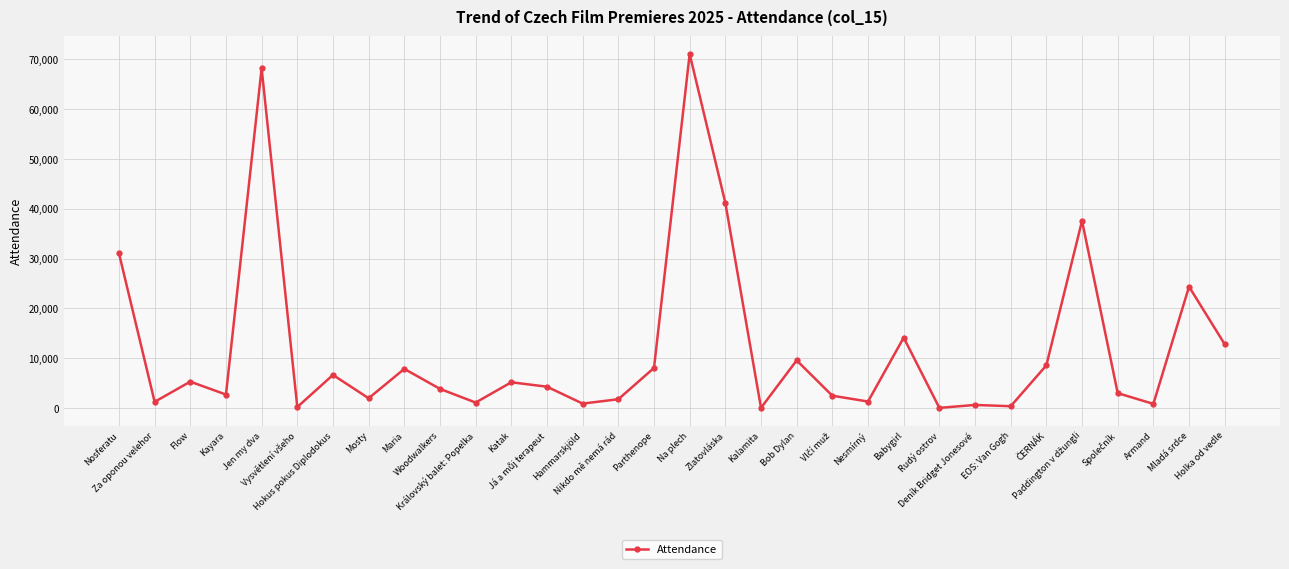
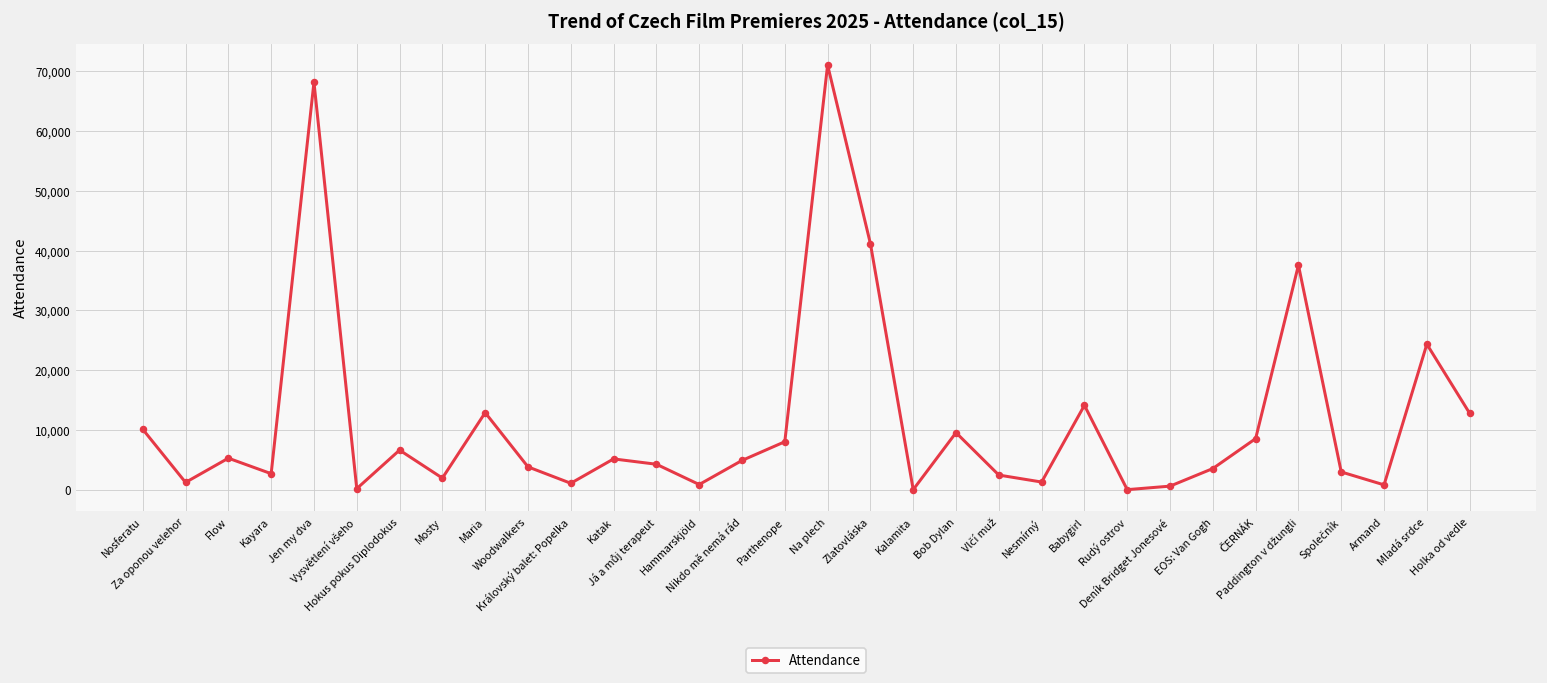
  {
-   "Nosferatu": "31,000",
+   "Nosferatu": "10,000",
    "Za oponou velehor": "1,000",
    "Flow": "5,000",
    "Kayara": "3,000",
    "Jen my dva": "68,000",
    "Vysvětlení všeho": "0",
    "Hokus pokus Diplodokus": "7,000",
    "Mosty": "2,000",
-   "Maria": "8,000",
+   "Maria": "13,000",
    "Woodwalkers": "4,000",
    "Královský balet: Popelka": "1,000",
    "Katak": "5,000",
    "Já a můj terapeut": "4,000",
    "Hammarskjöld": "1,000",
-   "Nikdo mě nemá rád": "2,000",
+   "Nikdo mě nemá rád": "5,000",
    "Parthenope": "8,000",
    "Na plech": "71,000",
    "Zlatovláska": "41,000",
    "Kalamita": "0",
    "Bob Dylan": "10,000",
    "Vlčí muž": "2,000",
    "Nesmírný": "1,000",
    "Babygirl": "14,000",
    "Rudý ostrov": "0",
    "Deník Bridget Jonesové": "1,000",
-   "EOS: Van Gogh": "0",
+   "EOS: Van Gogh": "4,000",
    "ČERNÁK": "9,000",
    "Paddington v džungli": "38,000",
    "Společník": "3,000",
    "Armand": "1,000",
    "Mladá srdce": "24,000",
    "Holka od vedle": "13,000"
  }
